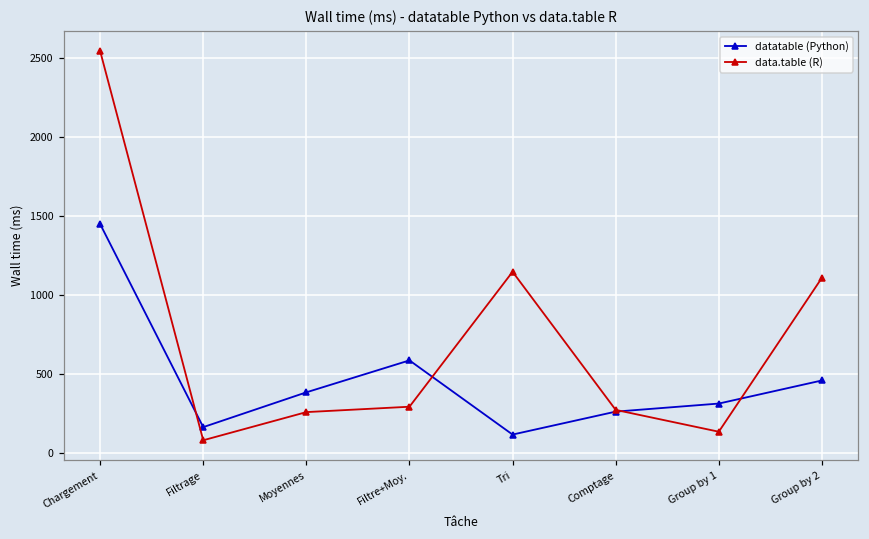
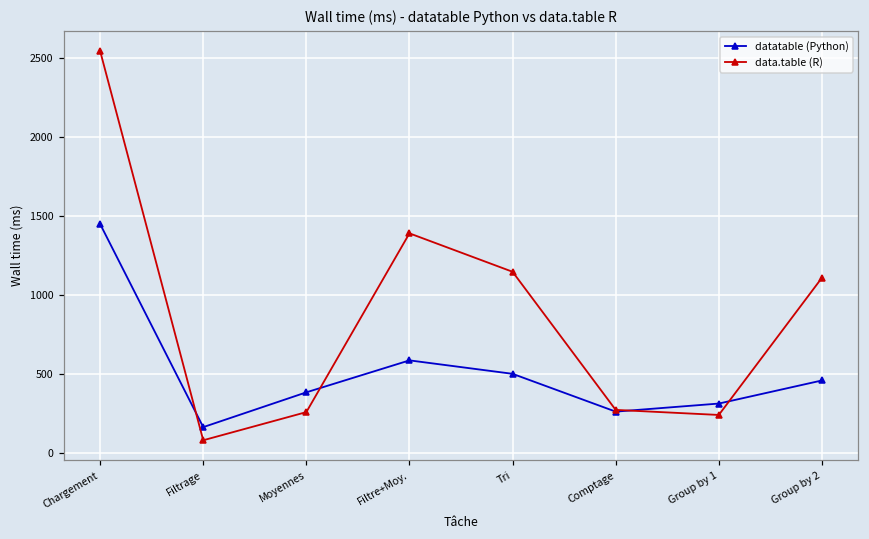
  {
    "datatable (Python)": {
      "Chargement": 1450,
      "Filtrage": 160,
      "Moyennes": 380,
      "Filtre+Moy.": 590,
-     "Tri": 120,
+     "Tri": 500,
      "Group by 1": 310,
      "Group by 2": 460
    },
    "data.table (R)": {
      "Chargement": 2540,
      "Filtrage": 80,
      "Moyennes": 260,
-     "Filtre+Moy.": 290,
+     "Filtre+Moy.": 1390,
      "Tri": 1150,
-     "Group by 1": 140,
+     "Group by 1": 240,
      "Group by 2": 1110
    }
  }
